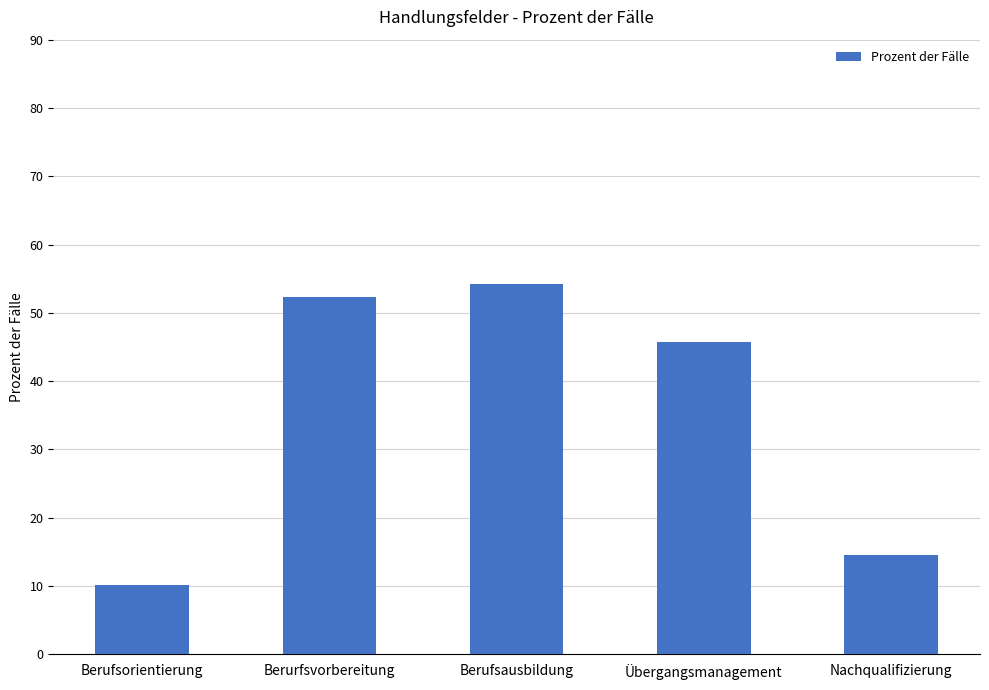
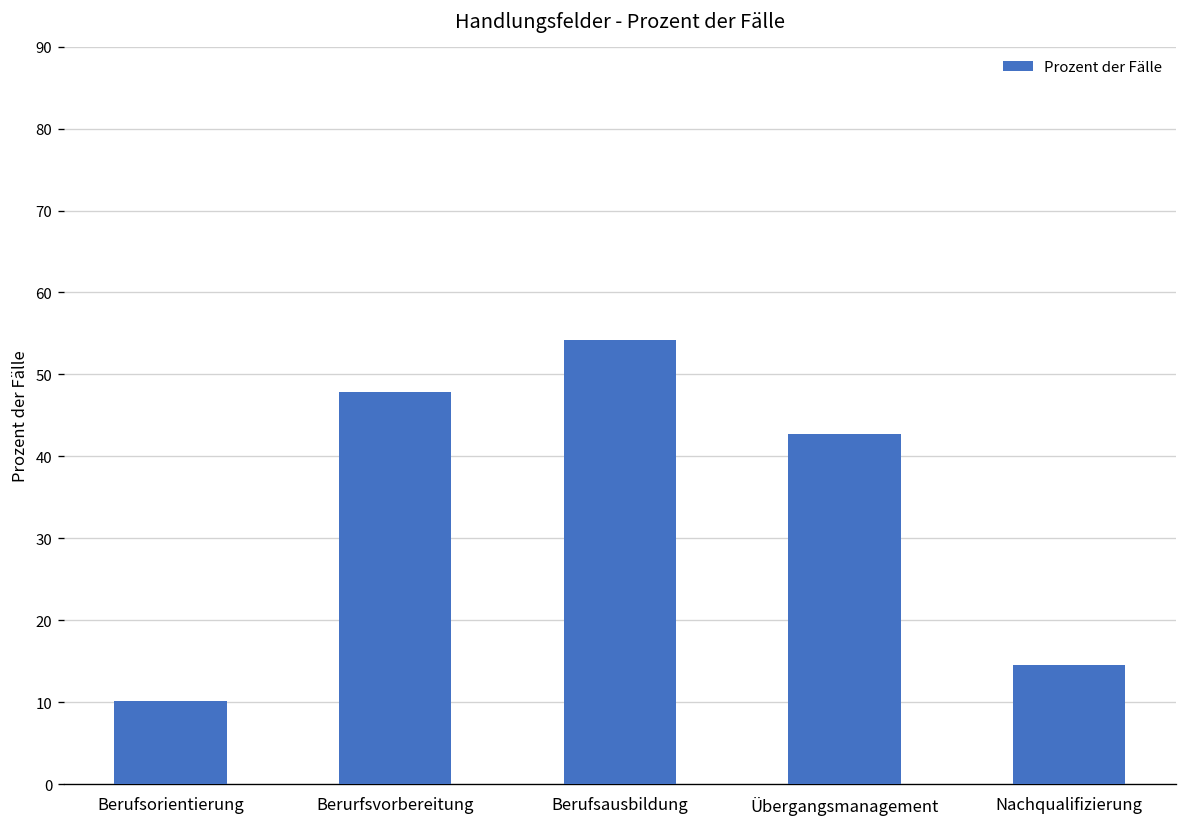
  {
    "Berufsorientierung": 10,
-   "Berurfsvorbereitung": 52,
+   "Berurfsvorbereitung": 48,
    "Berufsausbildung": 54,
-   "Übergangsmanagement": 46,
+   "Übergangsmanagement": 43,
    "Nachqualifizierung": 15
  }
